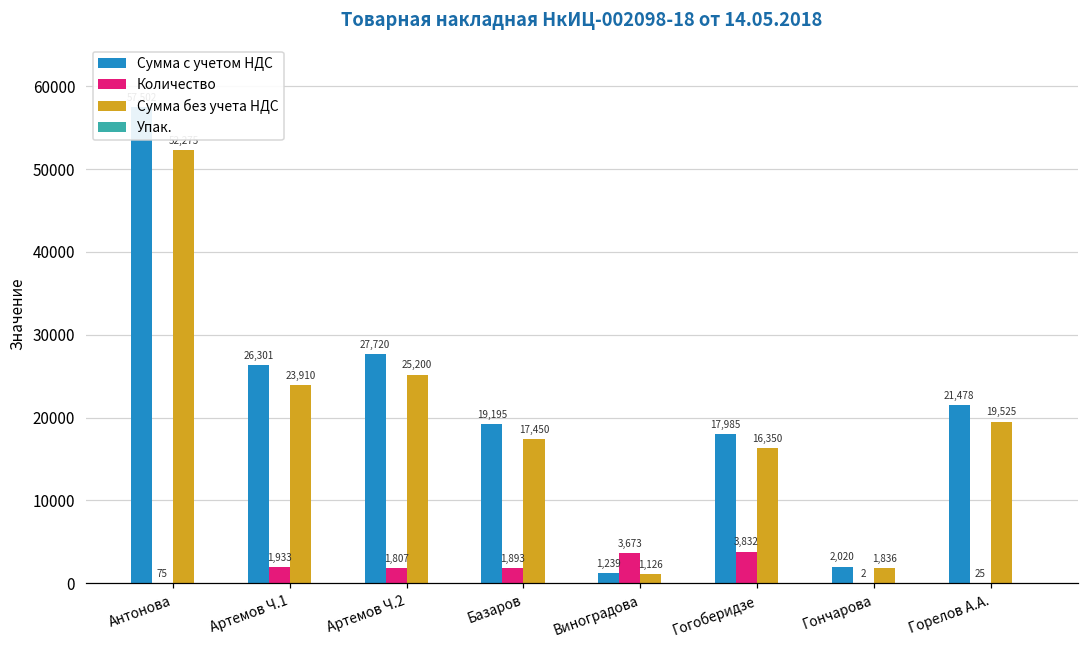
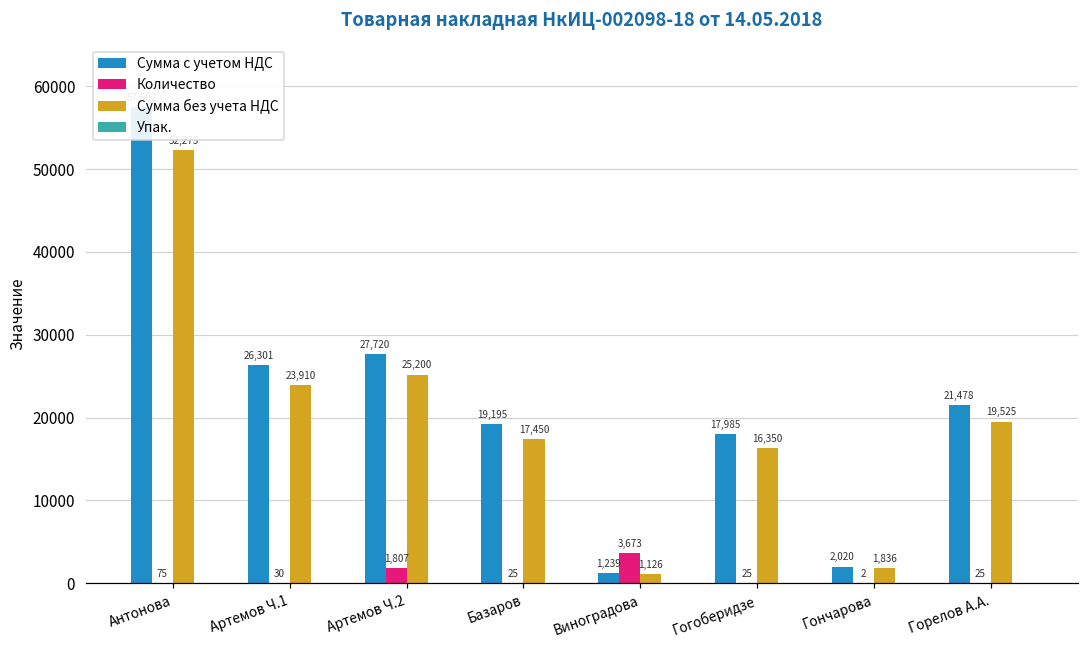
  {
    "Количество": {
      "Антонова": "75",
-     "Артемов Ч.1": "1,933",
+     "Артемов Ч.1": "30",
      "Артемов Ч.2": "1,807",
-     "Базаров": "1,893",
+     "Базаров": "25",
      "Виноградова": "3,673",
-     "Гогоберидзе": "3,832",
+     "Гогоберидзе": "25",
      "Гончарова": "2",
      "Горелов А.А.": "25"
    },
    "Сумма без учета НДС": {
      "Артемов Ч.1": "23,910",
      "Артемов Ч.2": "25,200",
      "Базаров": "17,450",
      "Виноградова": "1,126",
      "Гогоберидзе": "16,350",
      "Гончарова": "1,836",
      "Горелов А.А.": "19,525"
    }
  }
